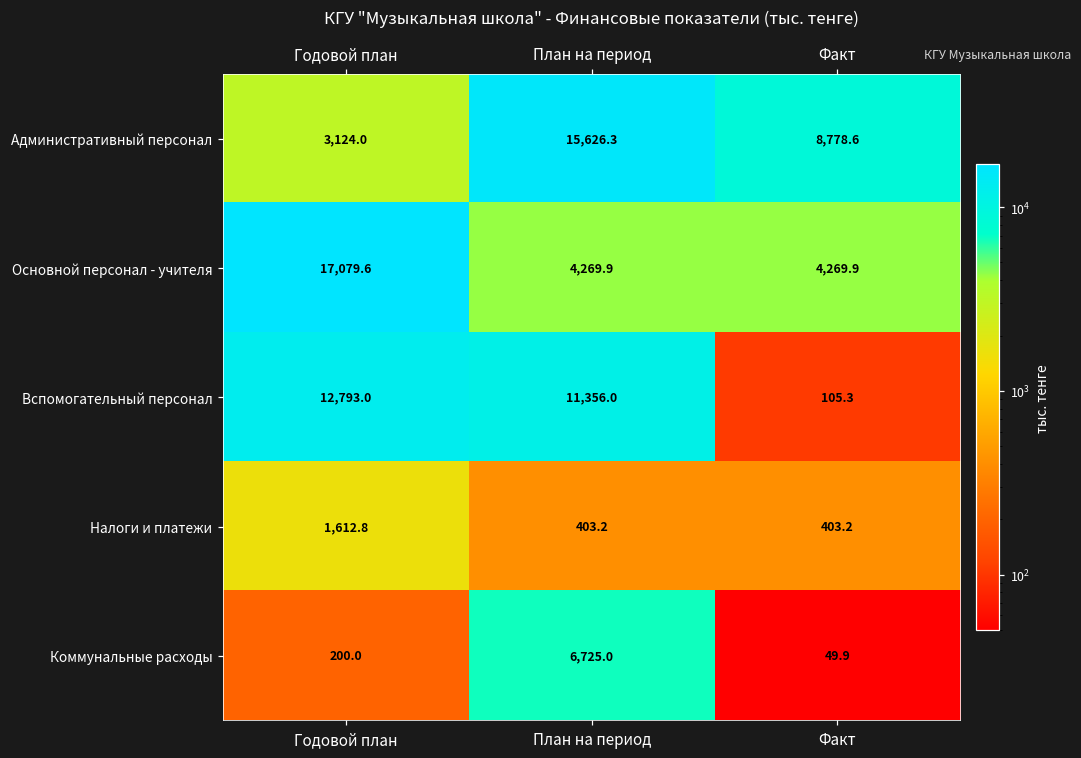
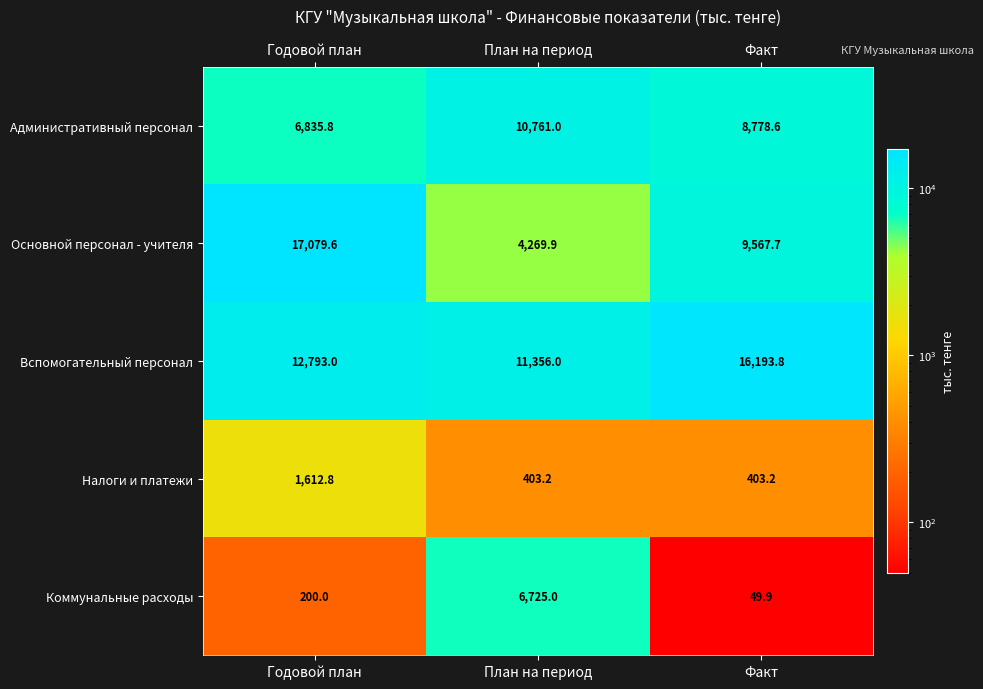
  {
    "Административный персонал": {
-     "Годовой план": "3,124.0",
-     "План на период": "15,626.3",
+     "Годовой план": "6,835.8",
+     "План на период": "10,761.0",
      "Факт": "8,778.6"
    },
    "Основной персонал - учителя": {
      "Годовой план": "17,079.6",
      "План на период": "4,269.9",
-     "Факт": "4,269.9"
+     "Факт": "9,567.7"
    },
    "Вспомогательный персонал": {
      "Годовой план": "12,793.0",
      "План на период": "11,356.0",
-     "Факт": "105.3"
+     "Факт": "16,193.8"
    },
    "Налоги и платежи": {
      "Годовой план": "1,612.8",
      "План на период": "403.2",
      "Факт": "403.2"
    },
    "Коммунальные расходы": {
      "Годовой план": "200.0",
      "План на период": "6,725.0",
      "Факт": "49.9"
    }
  }
